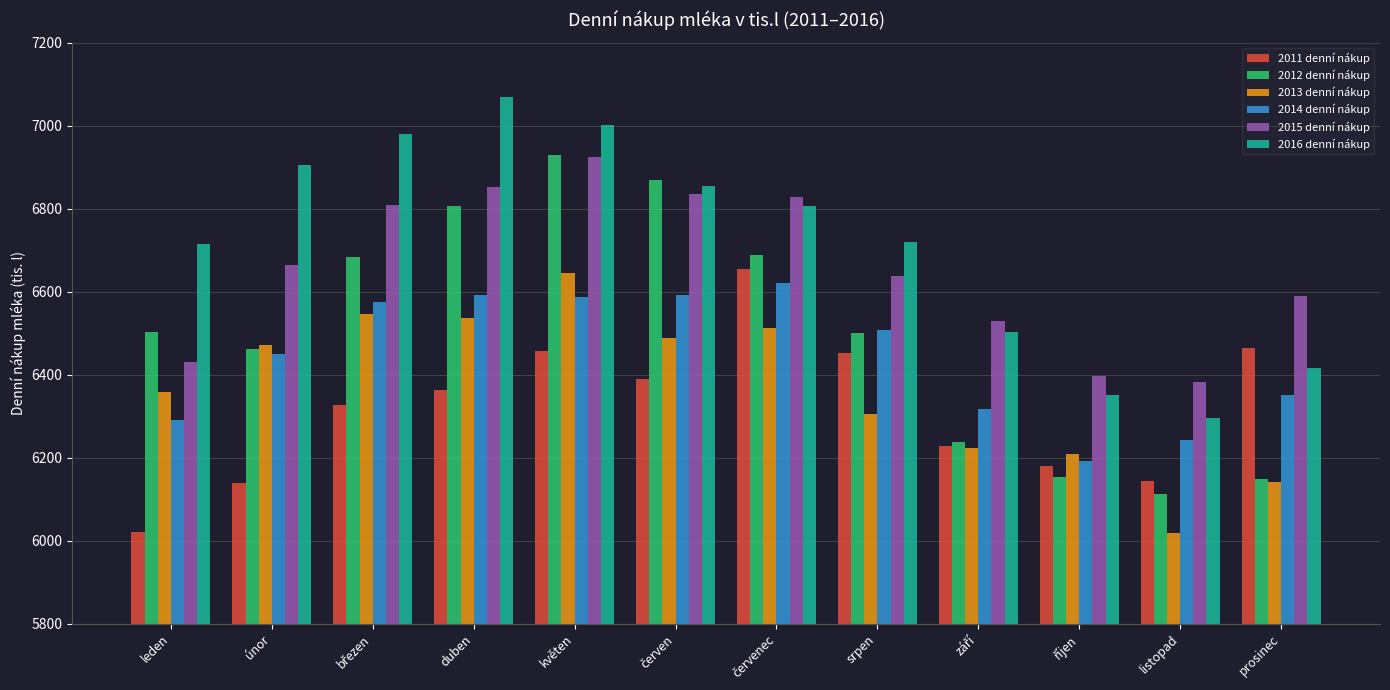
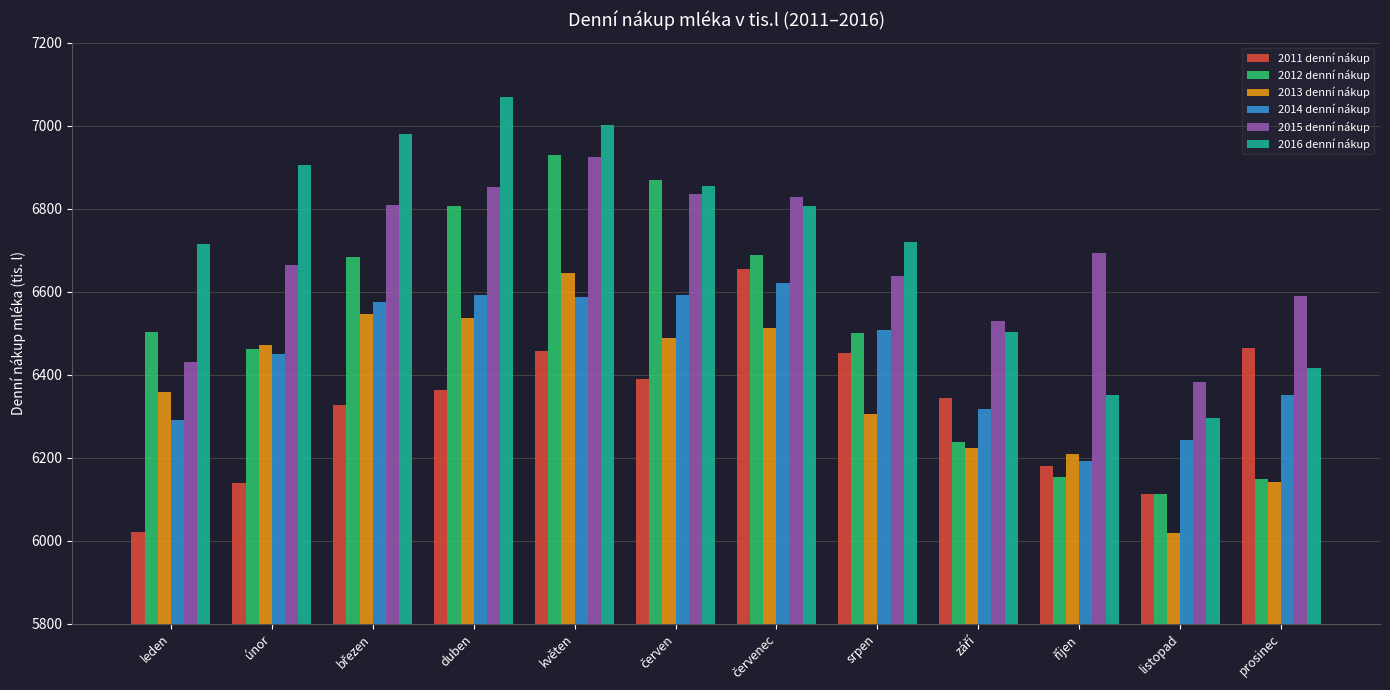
  {
    "2011 denní nákup": {
      "leden": 6020,
      "únor": 6140,
      "březen": 6330,
      "duben": 6360,
      "květen": 6460,
      "červen": 6390,
      "červenec": 6660,
      "srpen": 6450,
-     "září": 6230,
+     "září": 6340,
      "říjen": 6180,
-     "listopad": 6140,
+     "listopad": 6110,
      "prosinec": 6460
    },
    "2013 denní nákup": {
      "leden": 6360,
      "únor": 6470,
      "březen": 6550,
      "duben": 6540,
      "květen": 6640,
      "červen": 6490,
      "červenec": 6510,
      "srpen": 6300,
      "září": 6220,
      "říjen": 6210,
      "listopad": 6020,
      "prosinec": 6140
    },
    "2014 denní nákup": {
      "leden": 6290,
      "únor": 6450,
      "březen": 6570,
      "duben": 6590,
      "květen": 6590,
      "červen": 6590,
      "červenec": 6620,
      "srpen": 6510,
      "září": 6320,
      "říjen": 6190,
      "listopad": 6240,
      "prosinec": 6350
    },
    "2015 denní nákup": {
      "leden": 6430,
      "únor": 6660,
      "březen": 6810,
      "duben": 6850,
      "květen": 6920,
      "červen": 6840,
      "červenec": 6830,
      "srpen": 6640,
      "září": 6530,
-     "říjen": 6400,
+     "říjen": 6690,
      "listopad": 6380,
      "prosinec": 6590
    }
  }
